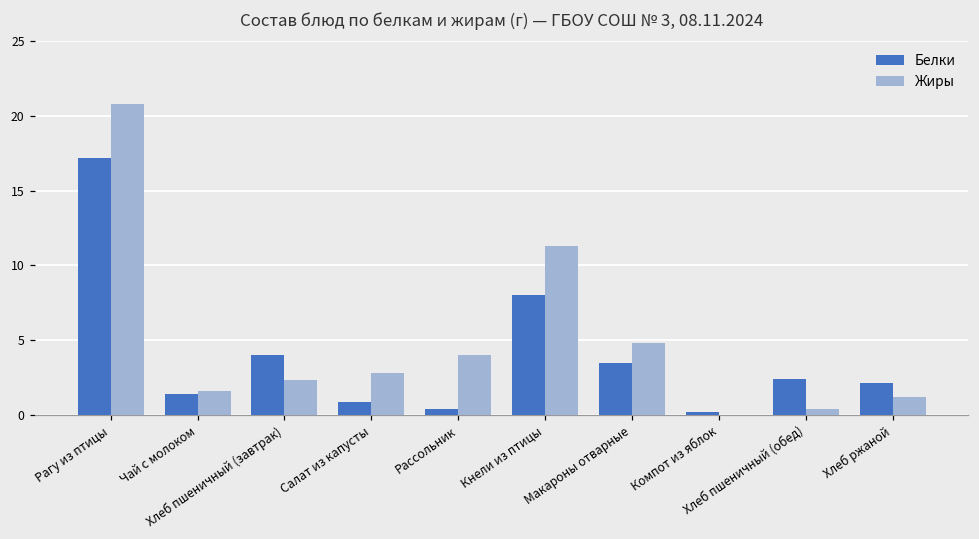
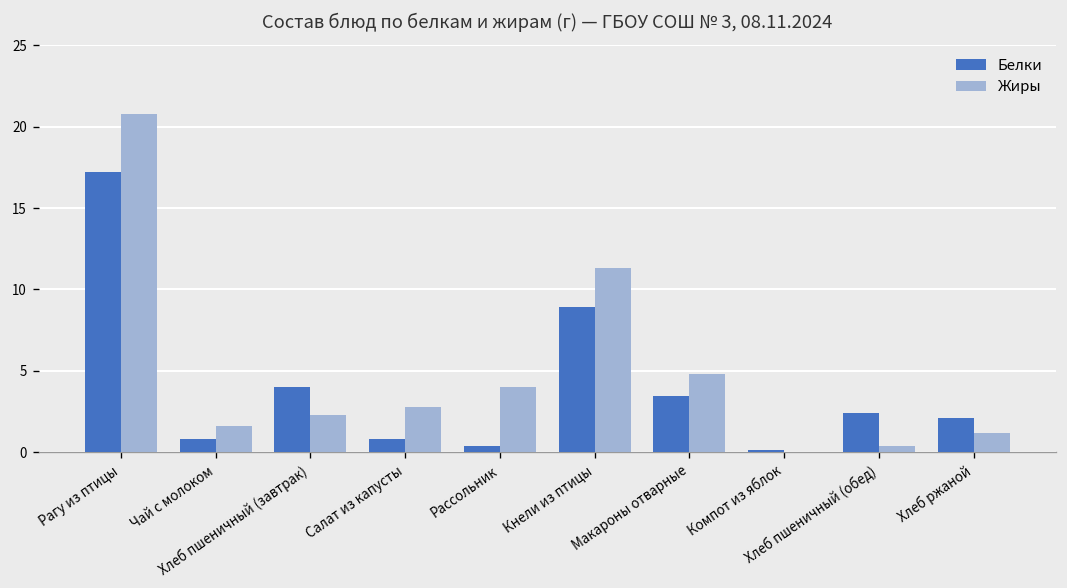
  {
    "Белки": {
      "Рагу из птицы": 17.2,
-     "Чай с молоком": 1.4,
+     "Чай с молоком": 0.8,
      "Хлеб пшеничный (завтрак)": 4.0,
      "Салат из капусты": 0.8,
      "Рассольник": 0.4,
-     "Кнели из птицы": 8.0,
+     "Кнели из птицы": 8.9,
      "Макароны отварные": 3.5,
      "Хлеб пшеничный (обед)": 2.4,
      "Хлеб ржаной": 2.1
    },
    "Жиры": {
      "Рагу из птицы": 20.8,
      "Чай с молоком": 1.6,
      "Хлеб пшеничный (завтрак)": 2.3,
      "Салат из капусты": 2.8,
      "Рассольник": 4.0,
      "Кнели из птицы": 11.3,
      "Макароны отварные": 4.8,
      "Компот из яблок": 0.0,
      "Хлеб пшеничный (обед)": 0.4,
      "Хлеб ржаной": 1.2
    }
  }
